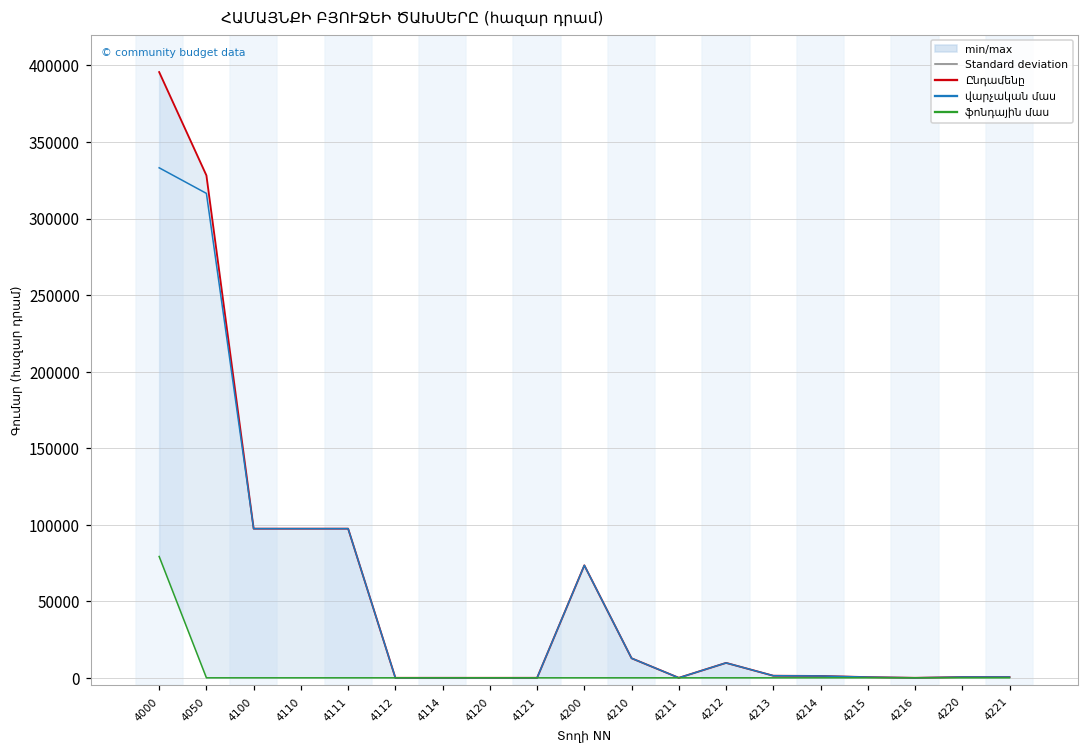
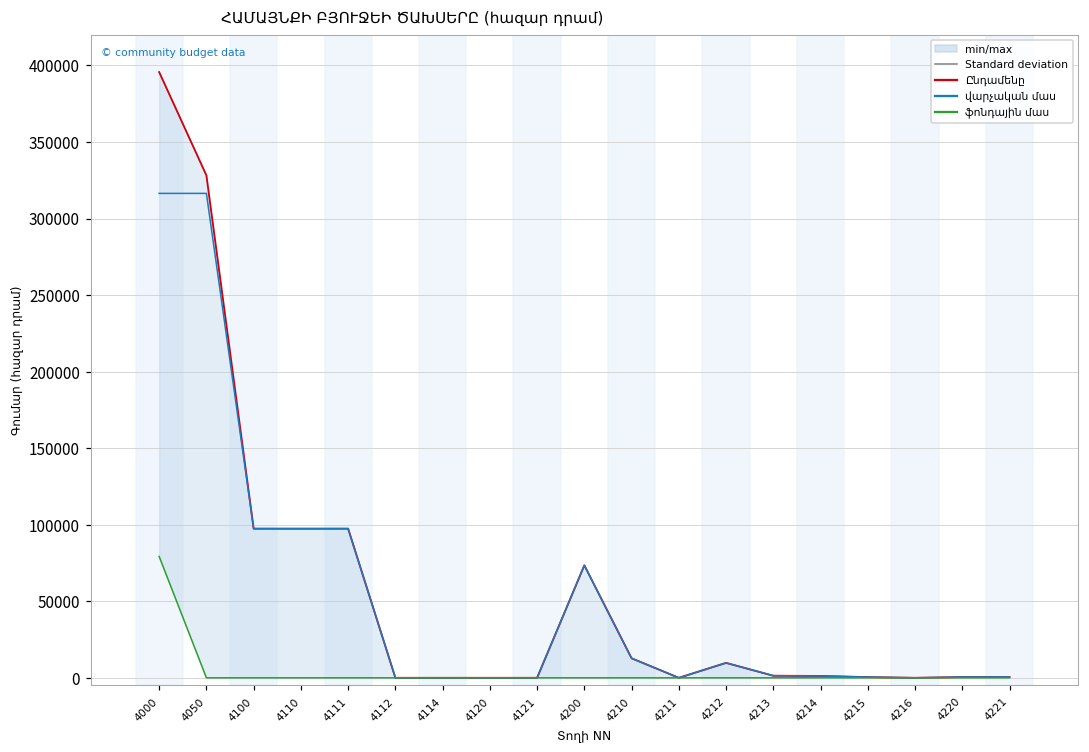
  {
    "min/max": {
      "4000": 396000,
      "4050": 328000
    },
    "վարչական մաս": {
-     "4000": 333000,
+     "4000": 316000,
      "4050": 316000
    },
    "ֆոնդային մաս": {
      "4000": 79000,
      "4050": 0,
      "4100": 0,
      "4110": 0,
      "4111": 0,
      "4200": 0,
      "4210": 0,
      "4212": 0
    }
  }
